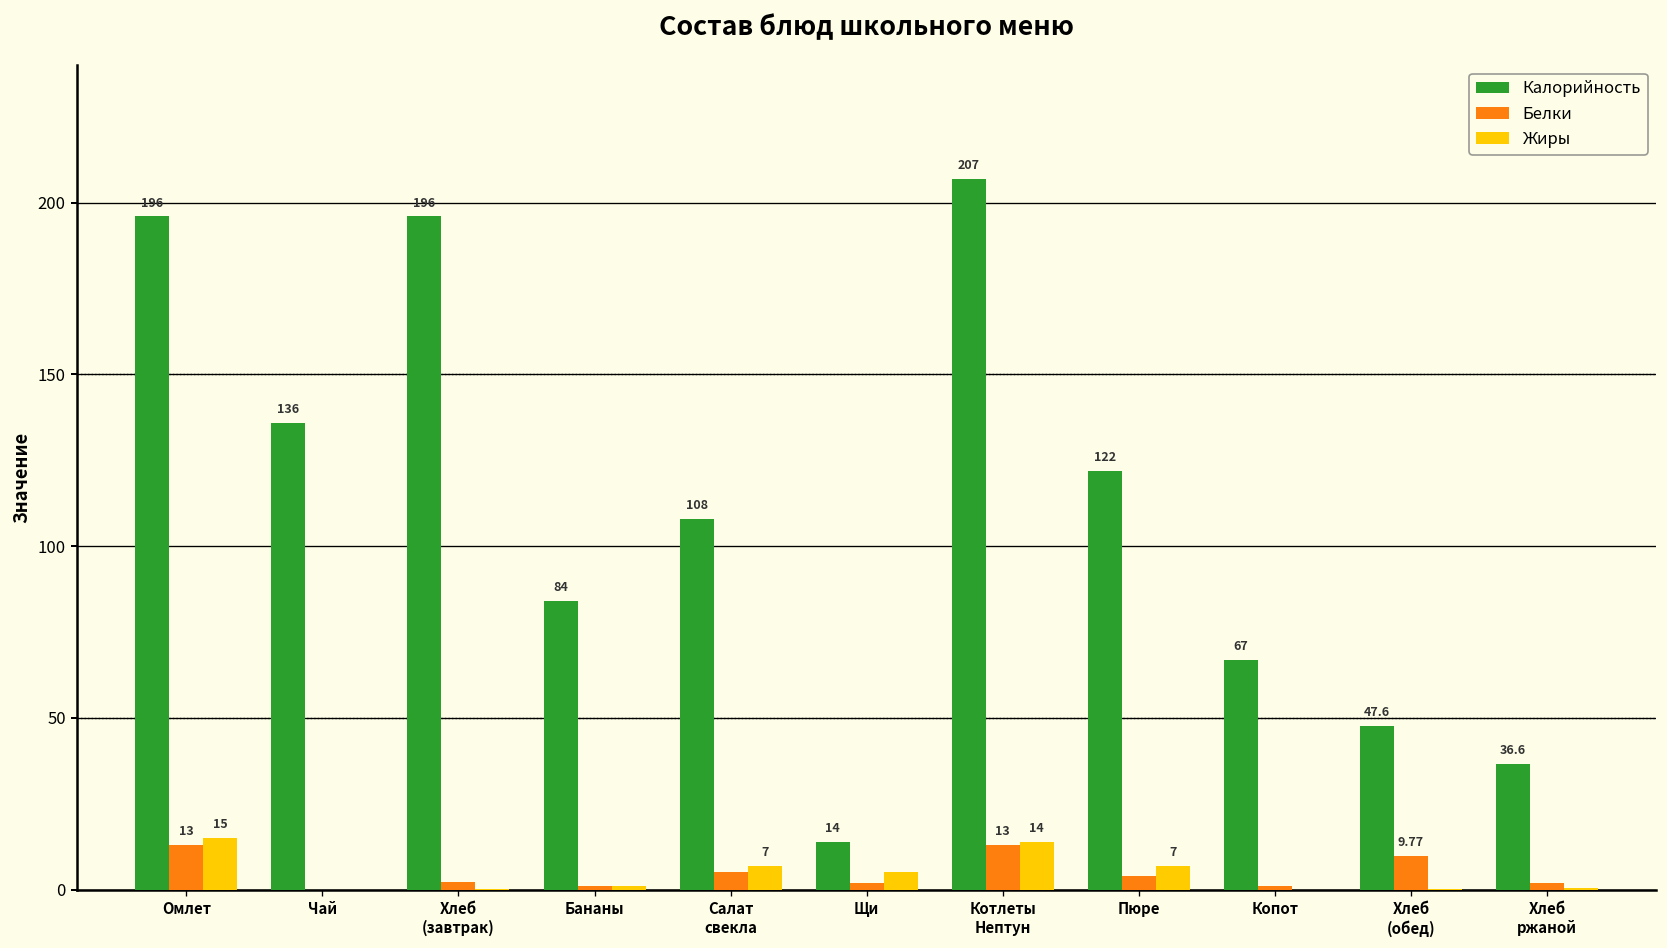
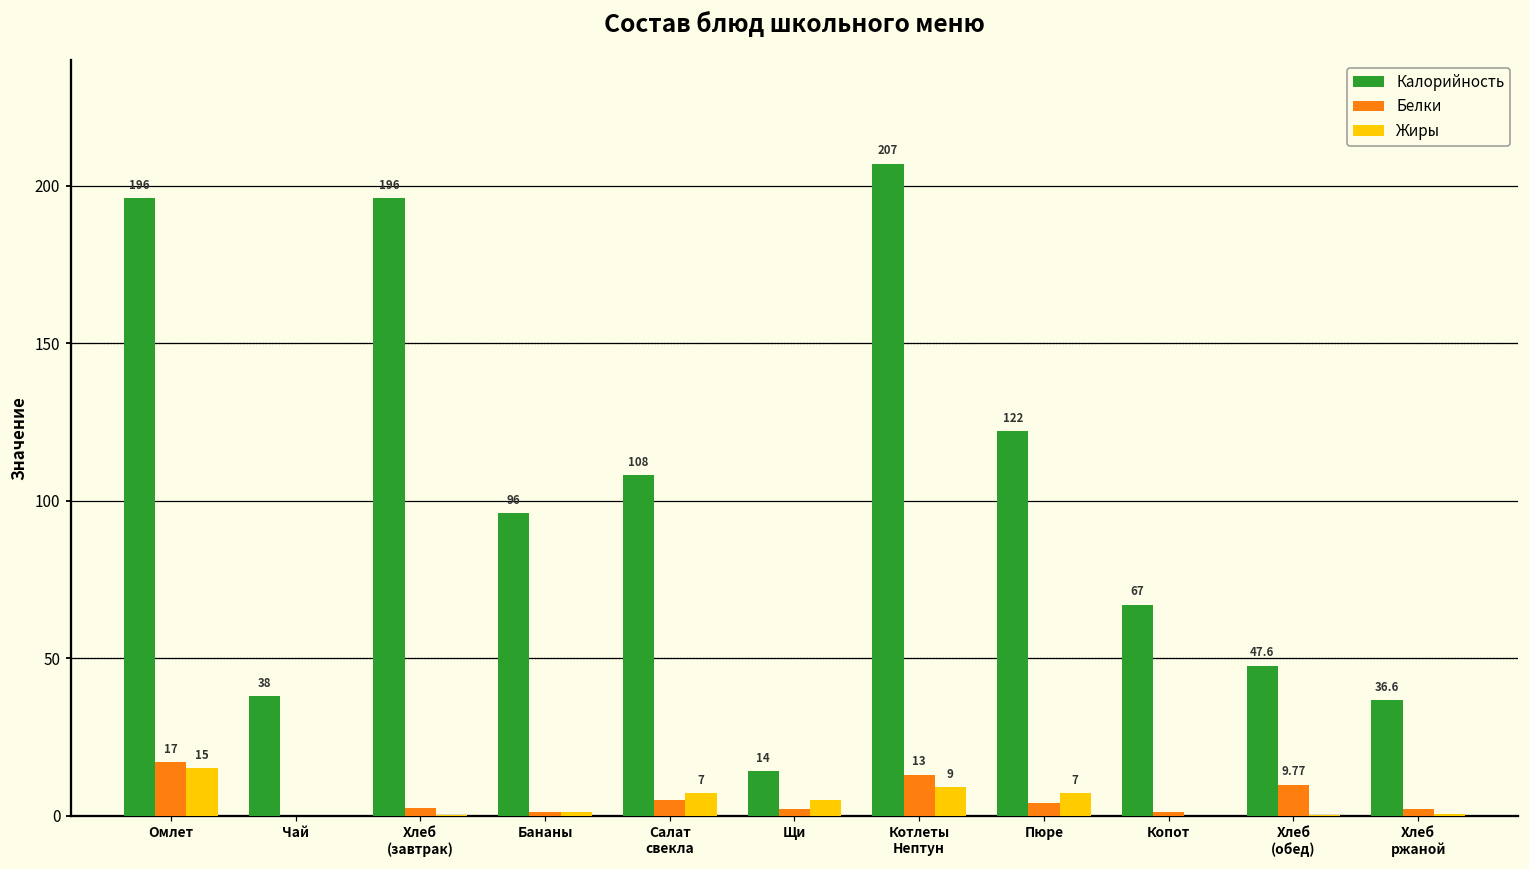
  {
    "Калорийность": {
      "Омлет": 196,
-     "Чай": 136,
+     "Чай": 38,
      "Хлеб (завтрак)": 196,
-     "Бананы": 84,
+     "Бананы": 96,
      "Салат свекла": 108,
      "Щи": 14,
      "Котлеты Нептун": 207,
      "Пюре": 122,
      "Копот": 67,
      "Хлеб (обед)": 47.6,
      "Хлеб ржаной": 36.6
    },
    "Белки": {
-     "Омлет": 13,
+     "Омлет": 17,
      "Котлеты Нептун": 13,
      "Хлеб (обед)": 9.77
    },
    "Жиры": {
      "Омлет": 15,
      "Салат свекла": 7,
-     "Котлеты Нептун": 14,
+     "Котлеты Нептун": 9,
      "Пюре": 7
    }
  }
